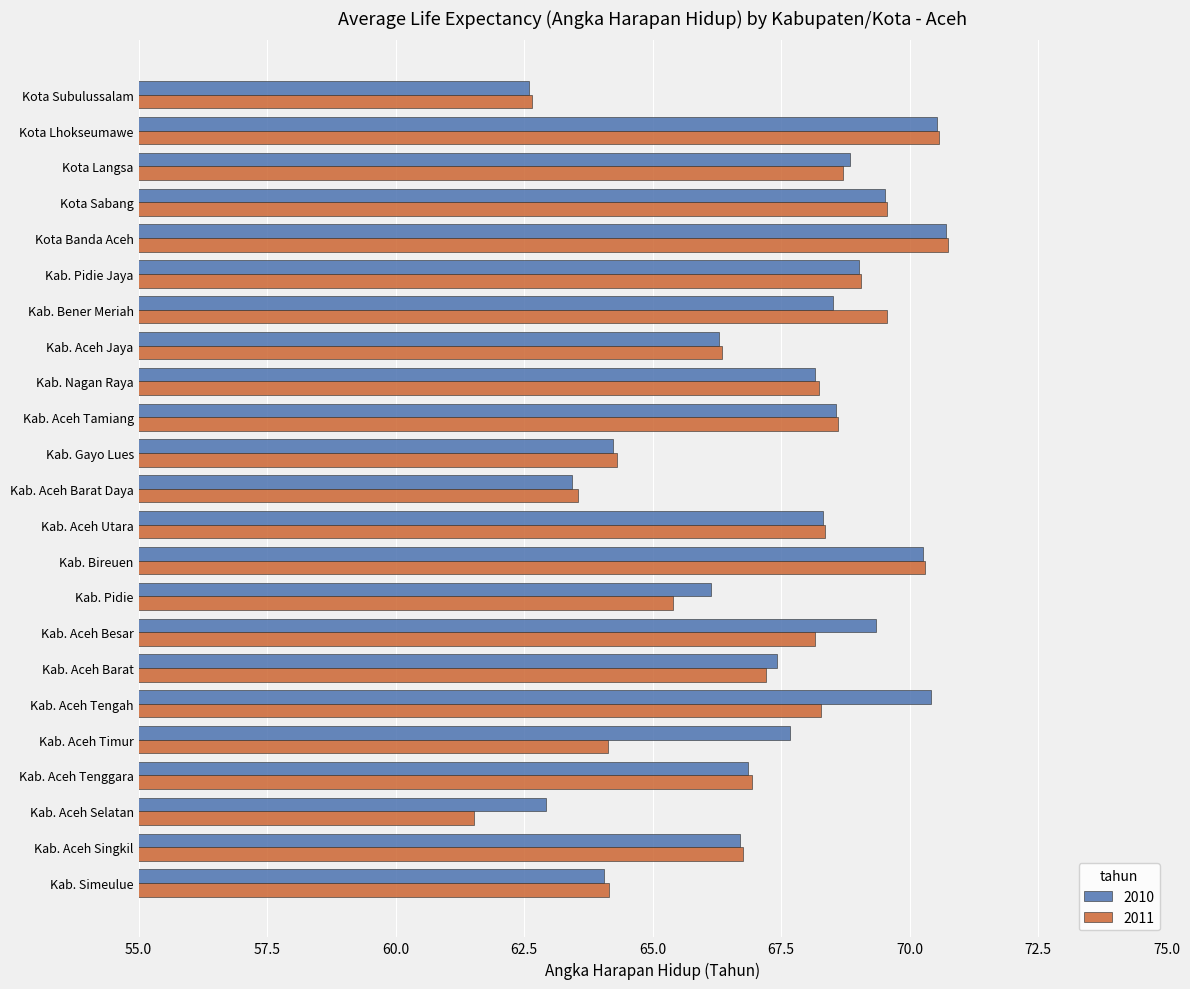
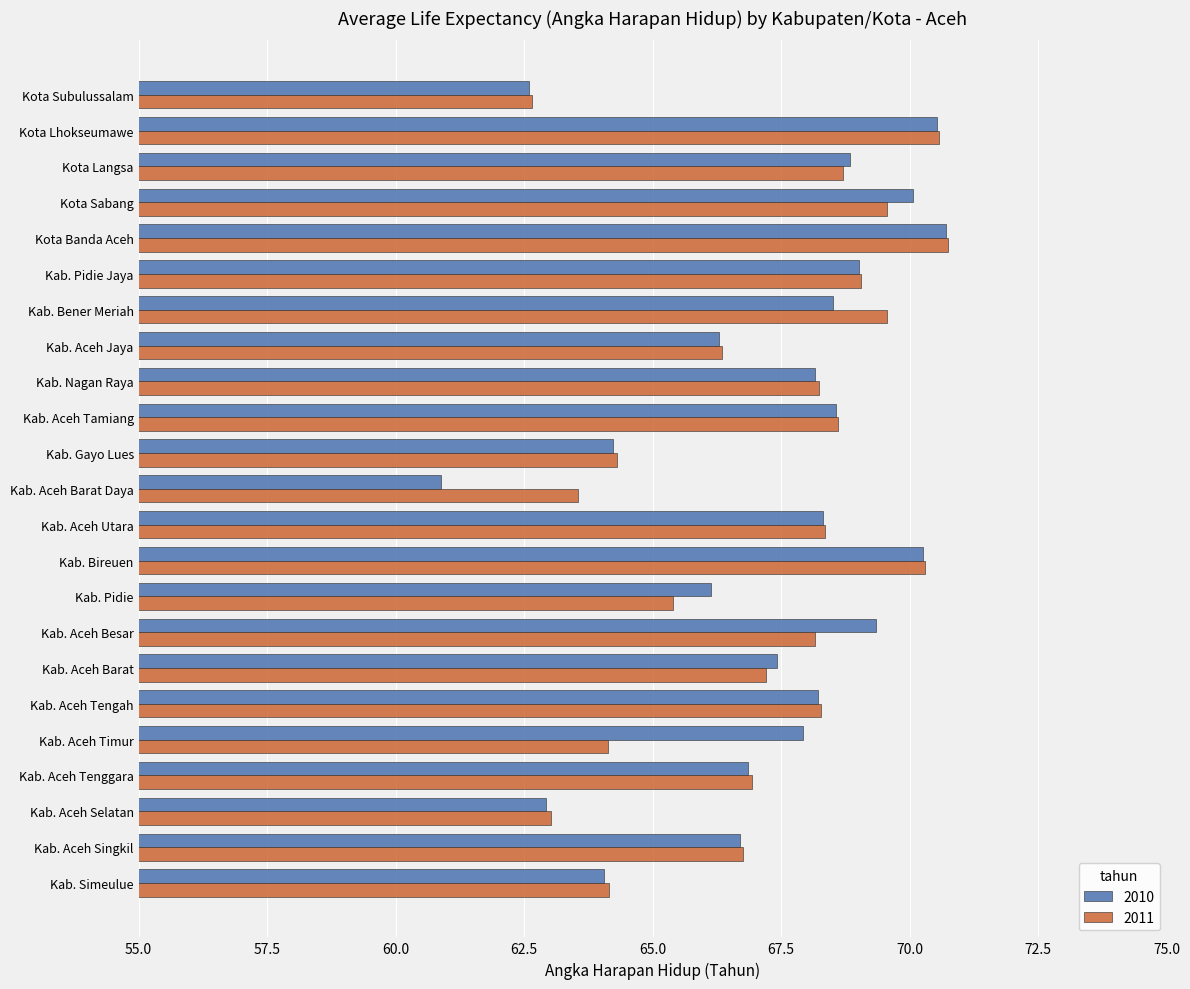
  {
    "2010": {
      "Kota Subulussalam": 62.6,
      "Kota Lhokseumawe": 70.5,
      "Kota Langsa": 68.8,
-     "Kota Sabang": 69.5,
+     "Kota Sabang": 70.1,
      "Kota Banda Aceh": 70.7,
      "Kab. Pidie Jaya": 69.0,
      "Kab. Bener Meriah": 68.5,
      "Kab. Aceh Jaya": 66.3,
      "Kab. Nagan Raya": 68.2,
      "Kab. Aceh Tamiang": 68.6,
      "Kab. Gayo Lues": 64.2,
-     "Kab. Aceh Barat Daya": 63.4,
+     "Kab. Aceh Barat Daya": 60.9,
      "Kab. Aceh Utara": 68.3,
      "Kab. Bireuen": 70.3,
      "Kab. Pidie": 66.1,
      "Kab. Aceh Besar": 69.3,
      "Kab. Aceh Barat": 67.4,
-     "Kab. Aceh Tengah": 70.4,
-     "Kab. Aceh Timur": 67.7,
+     "Kab. Aceh Tengah": 68.2,
+     "Kab. Aceh Timur": 67.9,
      "Kab. Aceh Tenggara": 66.9,
      "Kab. Aceh Selatan": 62.9,
      "Kab. Aceh Singkil": 66.7,
      "Kab. Simeulue": 64.1
    },
    "2011": {
      "Kota Subulussalam": 62.7,
      "Kota Lhokseumawe": 70.6,
      "Kota Langsa": 68.7,
      "Kota Sabang": 69.6,
      "Kota Banda Aceh": 70.8,
      "Kab. Pidie Jaya": 69.1,
      "Kab. Bener Meriah": 69.6,
      "Kab. Aceh Jaya": 66.4,
      "Kab. Nagan Raya": 68.2,
      "Kab. Aceh Tamiang": 68.6,
      "Kab. Gayo Lues": 64.3,
      "Kab. Aceh Barat Daya": 63.6,
      "Kab. Aceh Utara": 68.4,
      "Kab. Bireuen": 70.3,
      "Kab. Pidie": 65.4,
      "Kab. Aceh Besar": 68.2,
      "Kab. Aceh Barat": 67.2,
      "Kab. Aceh Tengah": 68.3,
      "Kab. Aceh Timur": 64.1,
      "Kab. Aceh Tenggara": 66.9,
-     "Kab. Aceh Selatan": 61.5,
+     "Kab. Aceh Selatan": 63.0,
      "Kab. Aceh Singkil": 66.8,
      "Kab. Simeulue": 64.2
    }
  }
